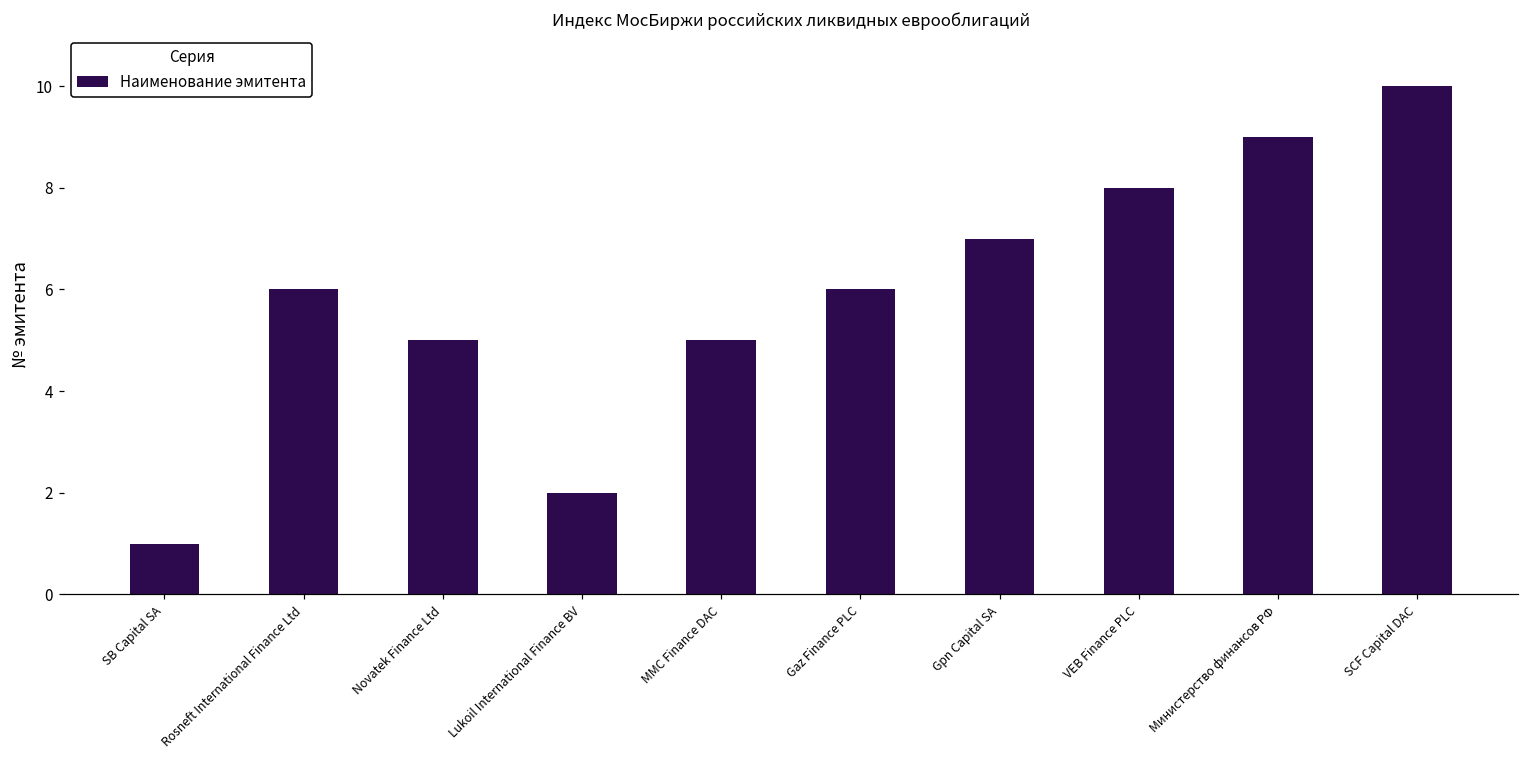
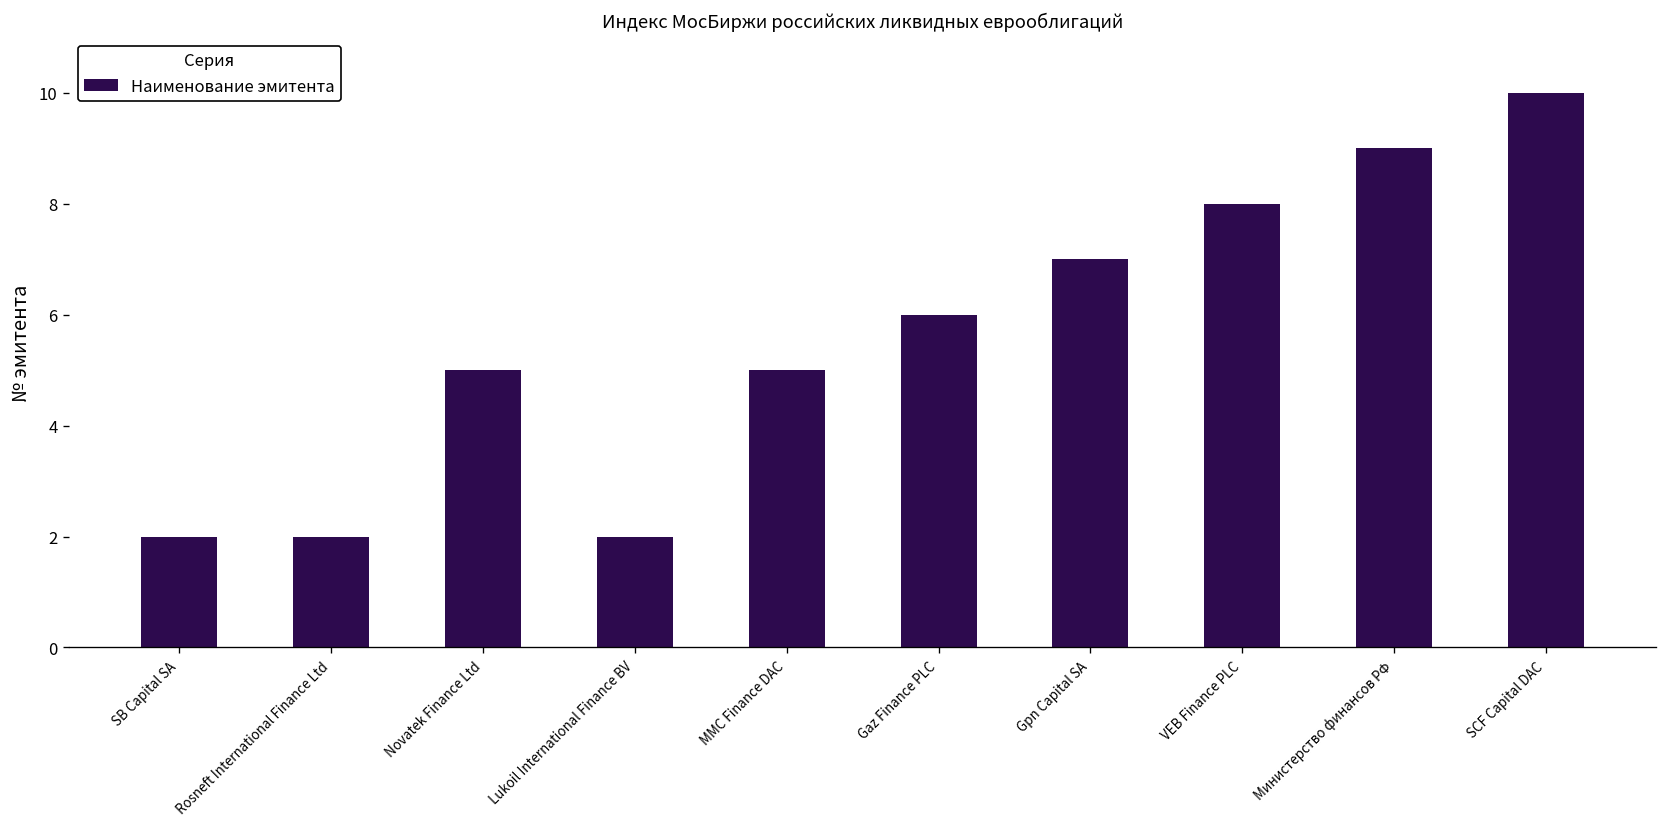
  {
-   "SB Capital SA": 1,
-   "Rosneft International Finance Ltd": 6,
+   "SB Capital SA": 2,
+   "Rosneft International Finance Ltd": 2,
    "Novatek Finance Ltd": 5,
    "Lukoil International Finance BV": 2,
    "MMC Finance DAC": 5,
    "Gaz Finance PLC": 6,
    "Gpn Capital SA": 7,
    "VEB Finance PLC": 8,
    "Министерство финансов РФ": 9,
    "SCF Capital DAC": 10
  }
